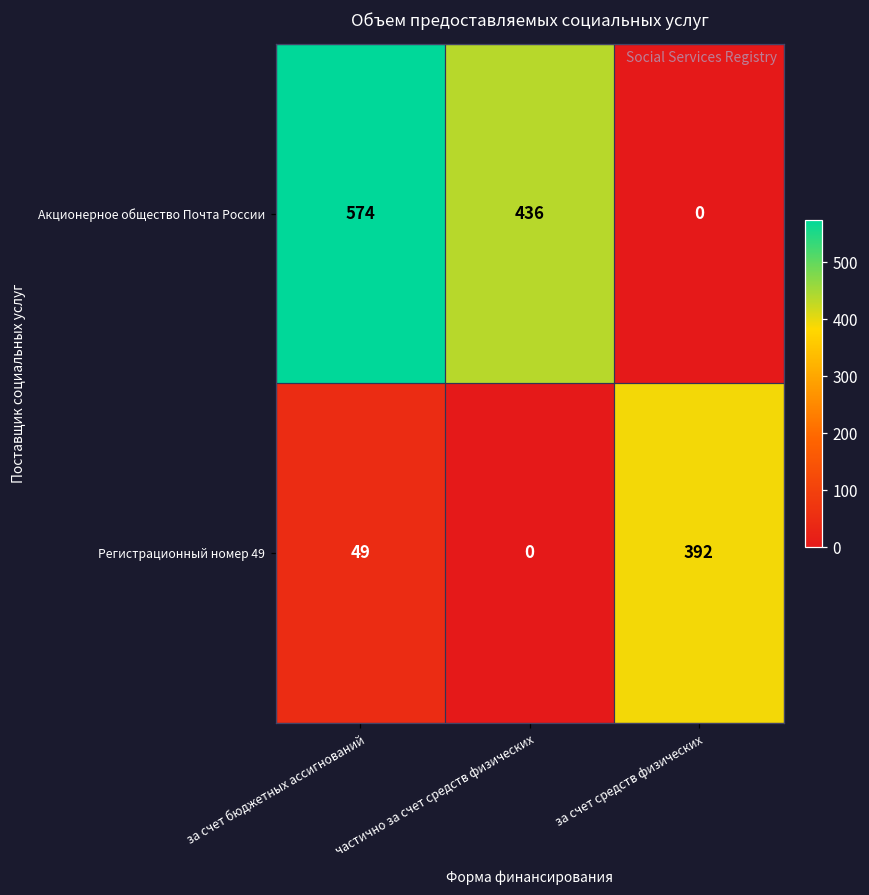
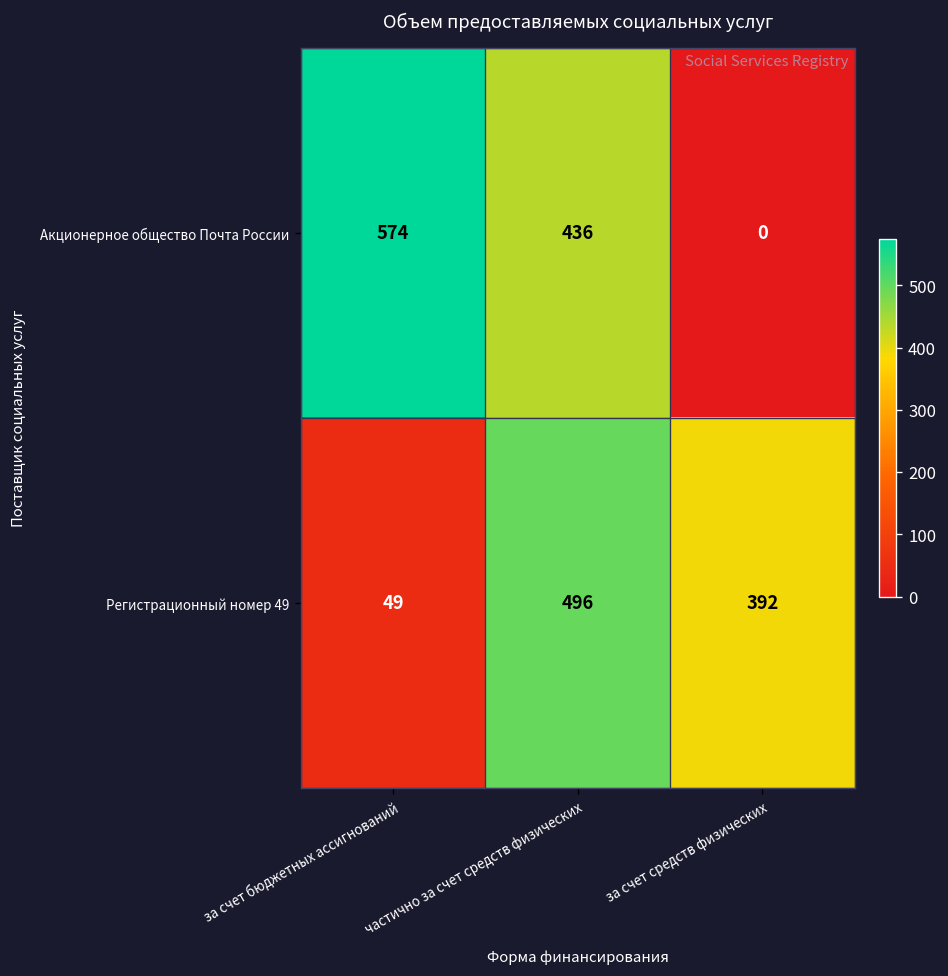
  {
    "Акционерное общество Почта России": {
      "за счет бюджетных ассигнований": 574,
      "частично за счет средств физических": 436
    },
    "Регистрационный номер 49": {
      "за счет бюджетных ассигнований": 49,
-     "частично за счет средств физических": 0,
+     "частично за счет средств физических": 496,
      "за счет средств физических": 392
    }
  }
